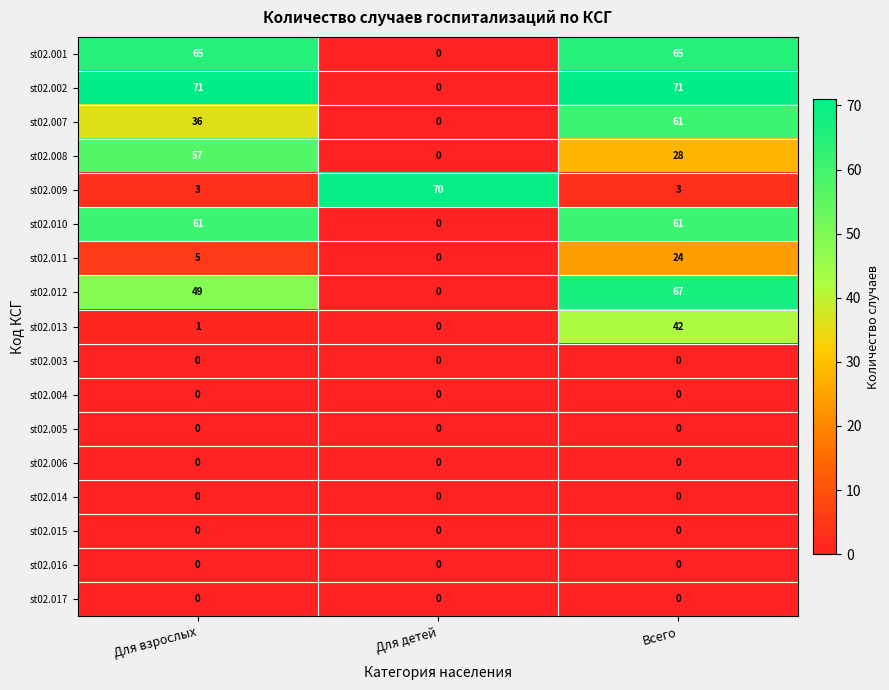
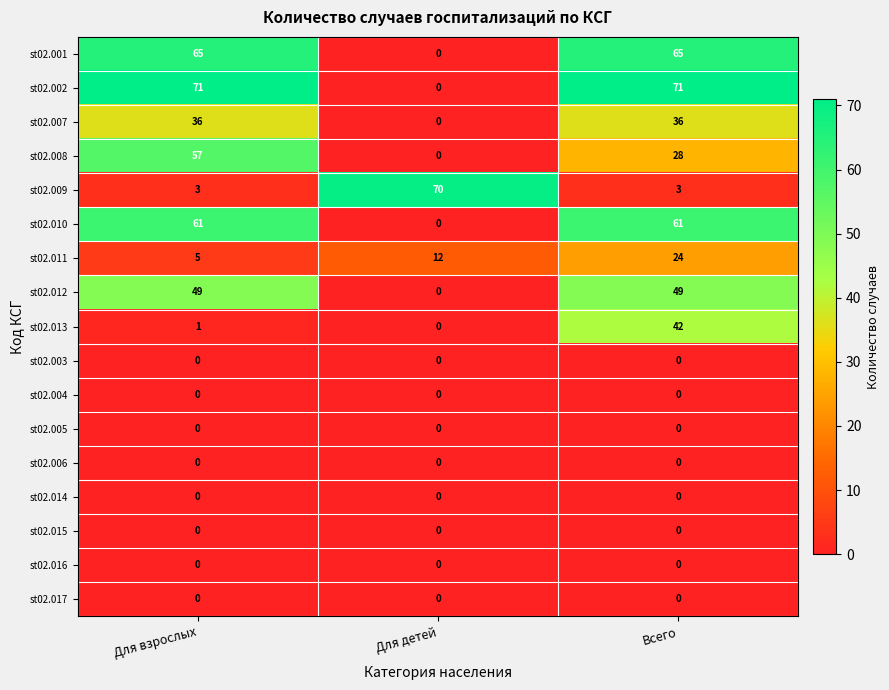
  {
    "st02.001": {
      "Для взрослых": 65,
      "Для детей": 0,
      "Всего": 65
    },
    "st02.002": {
      "Для взрослых": 71,
      "Для детей": 0,
      "Всего": 71
    },
    "st02.007": {
      "Для взрослых": 36,
      "Для детей": 0,
-     "Всего": 61
+     "Всего": 36
    },
    "st02.008": {
      "Для взрослых": 57,
      "Для детей": 0,
      "Всего": 28
    },
    "st02.009": {
      "Для взрослых": 3,
      "Для детей": 70,
      "Всего": 3
    },
    "st02.010": {
      "Для взрослых": 61,
      "Для детей": 0,
      "Всего": 61
    },
    "st02.011": {
      "Для взрослых": 5,
-     "Для детей": 0,
+     "Для детей": 12,
      "Всего": 24
    },
    "st02.012": {
      "Для взрослых": 49,
      "Для детей": 0,
-     "Всего": 67
+     "Всего": 49
    },
    "st02.013": {
      "Для взрослых": 1,
      "Для детей": 0,
      "Всего": 42
    },
    "st02.003": {
      "Для взрослых": 0,
      "Для детей": 0,
      "Всего": 0
    },
    "st02.004": {
      "Для взрослых": 0,
      "Для детей": 0,
      "Всего": 0
    },
    "st02.005": {
      "Для взрослых": 0,
      "Для детей": 0,
      "Всего": 0
    },
    "st02.006": {
      "Для взрослых": 0,
      "Для детей": 0,
      "Всего": 0
    },
    "st02.014": {
      "Для взрослых": 0,
      "Для детей": 0,
      "Всего": 0
    },
    "st02.015": {
      "Для взрослых": 0,
      "Для детей": 0,
      "Всего": 0
    },
    "st02.016": {
      "Для взрослых": 0,
      "Для детей": 0,
      "Всего": 0
    },
    "st02.017": {
      "Для взрослых": 0,
      "Для детей": 0,
      "Всего": 0
    }
  }
